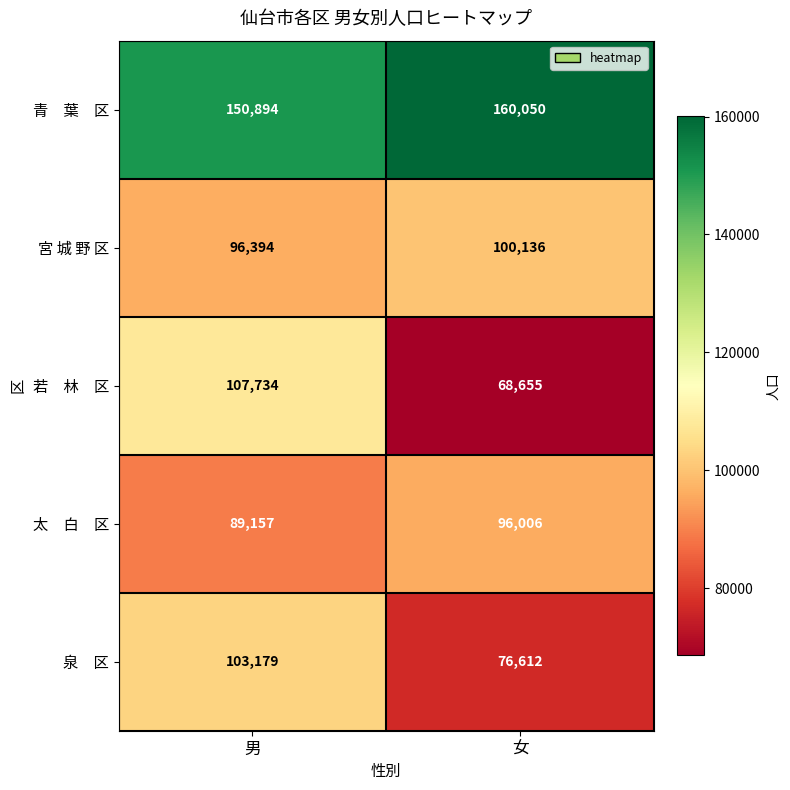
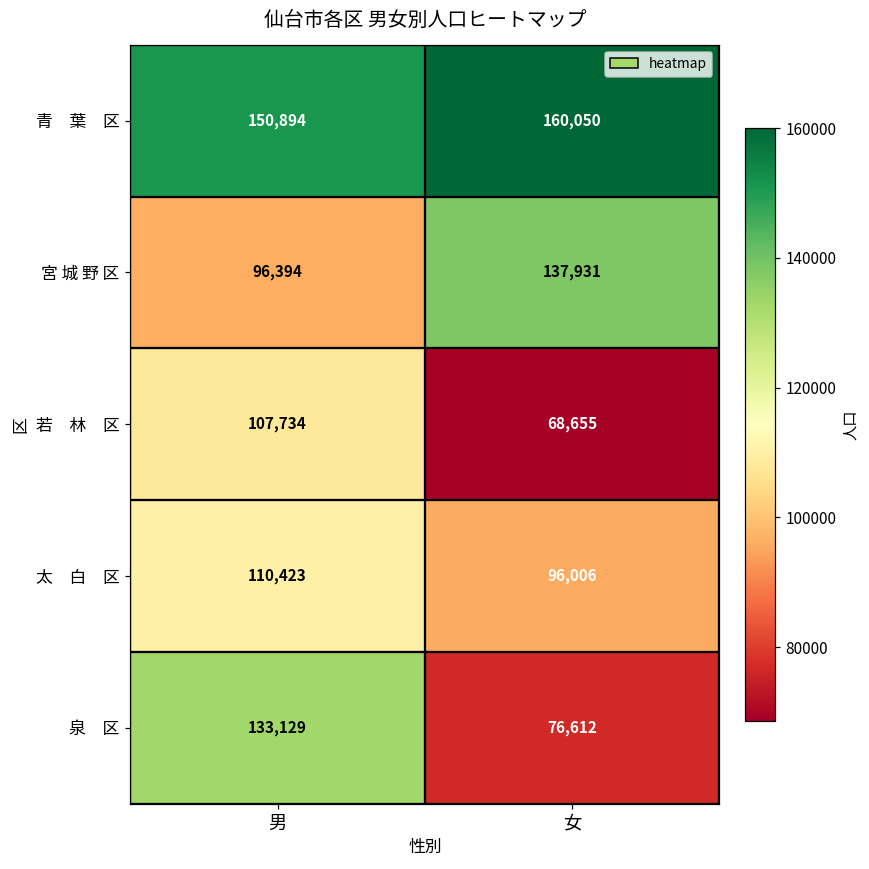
  {
    "青 葉 区": {
      "男": "150,894",
      "女": "160,050"
    },
    "宮 城 野 区": {
      "男": "96,394",
-     "女": "100,136"
+     "女": "137,931"
    },
    "若 林 区": {
      "男": "107,734",
      "女": "68,655"
    },
    "太 白 区": {
-     "男": "89,157",
+     "男": "110,423",
      "女": "96,006"
    },
    "泉 区": {
-     "男": "103,179",
+     "男": "133,129",
      "女": "76,612"
    }
  }
